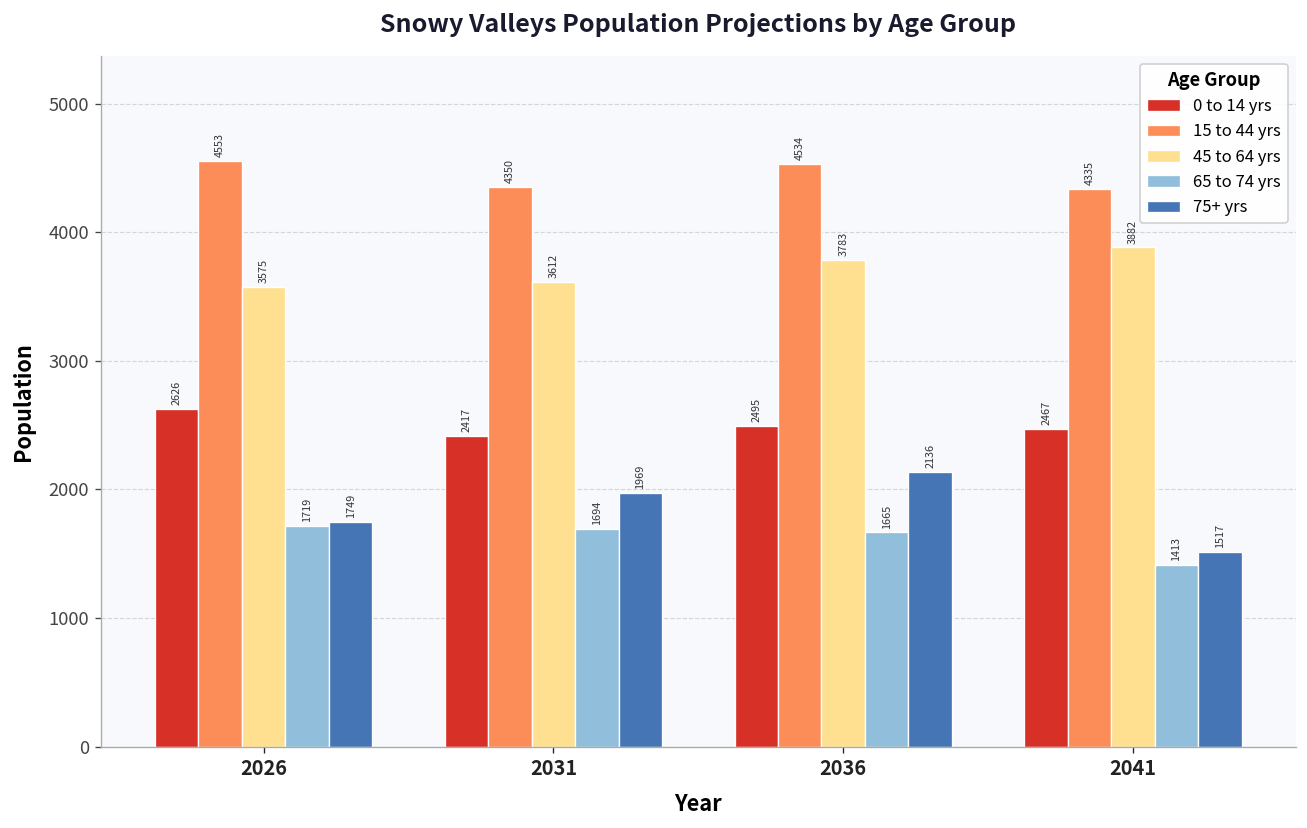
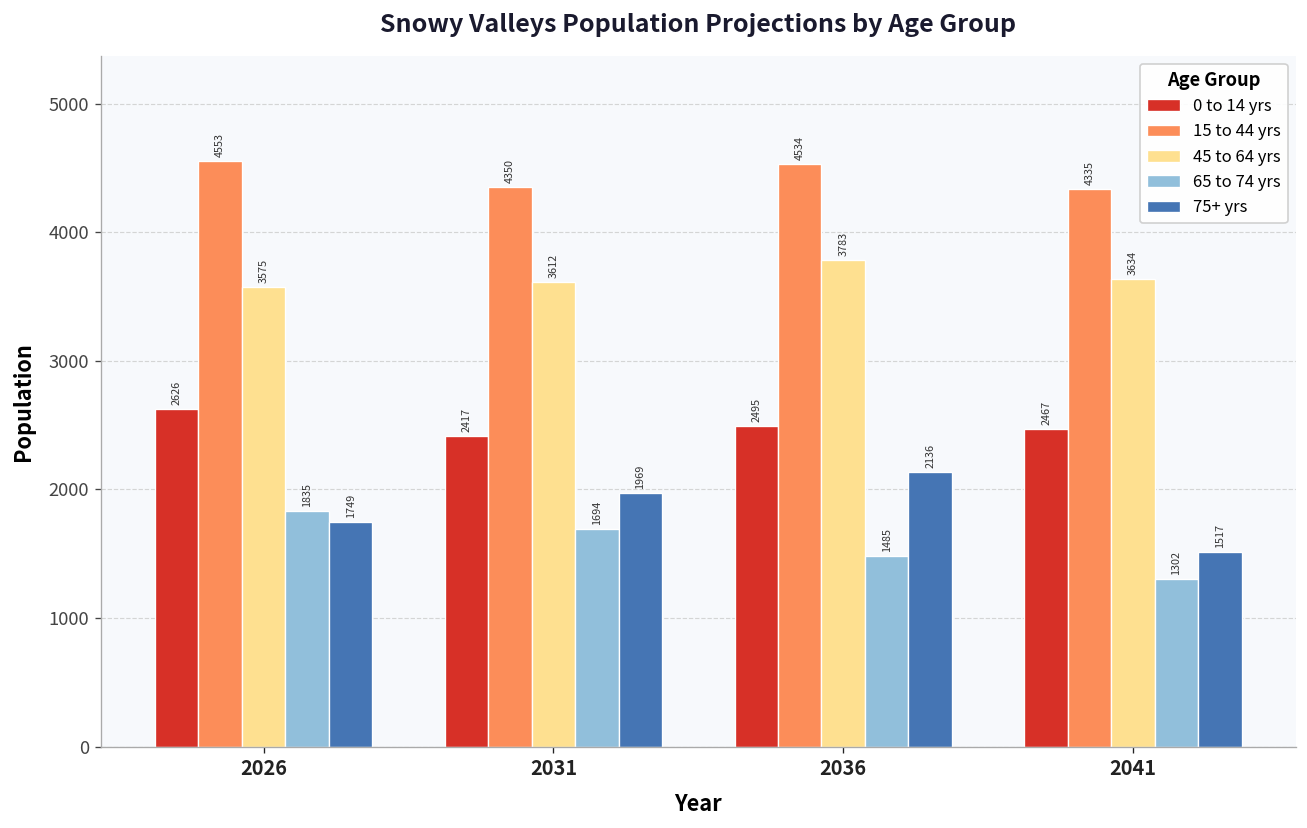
  {
    "0 to 14 yrs": {
      "2026": 2626,
      "2031": 2417,
      "2036": 2495,
      "2041": 2467
    },
    "15 to 44 yrs": {
      "2026": 4553,
      "2031": 4350,
      "2036": 4534,
      "2041": 4335
    },
    "45 to 64 yrs": {
      "2026": 3575,
      "2031": 3612,
      "2036": 3783,
-     "2041": 3882
+     "2041": 3634
    },
    "65 to 74 yrs": {
-     "2026": 1719,
+     "2026": 1835,
      "2031": 1694,
-     "2036": 1665,
-     "2041": 1413
+     "2036": 1485,
+     "2041": 1302
    },
    "75+ yrs": {
      "2026": 1749,
      "2031": 1969,
      "2036": 2136,
      "2041": 1517
    }
  }
